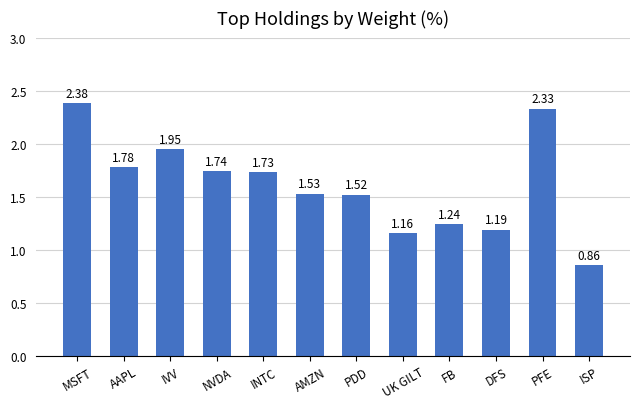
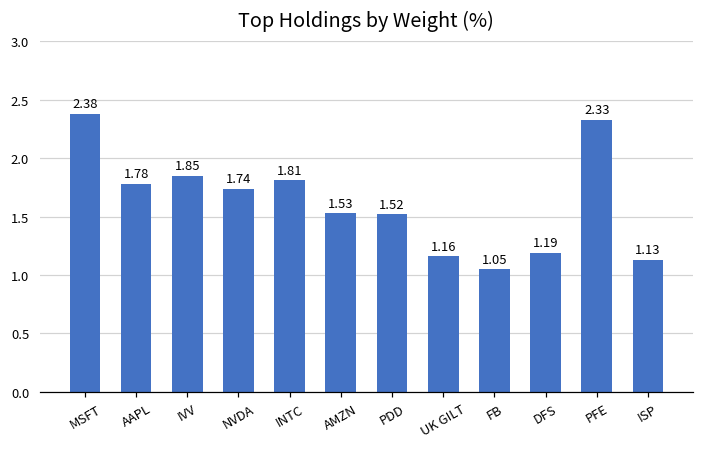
  {
    "MSFT": 2.38,
    "AAPL": 1.78,
-   "IVV": 1.95,
+   "IVV": 1.85,
    "NVDA": 1.74,
-   "INTC": 1.73,
+   "INTC": 1.81,
    "AMZN": 1.53,
    "PDD": 1.52,
    "UK GILT": 1.16,
-   "FB": 1.24,
+   "FB": 1.05,
    "DFS": 1.19,
    "PFE": 2.33,
-   "ISP": 0.86
+   "ISP": 1.13
  }
